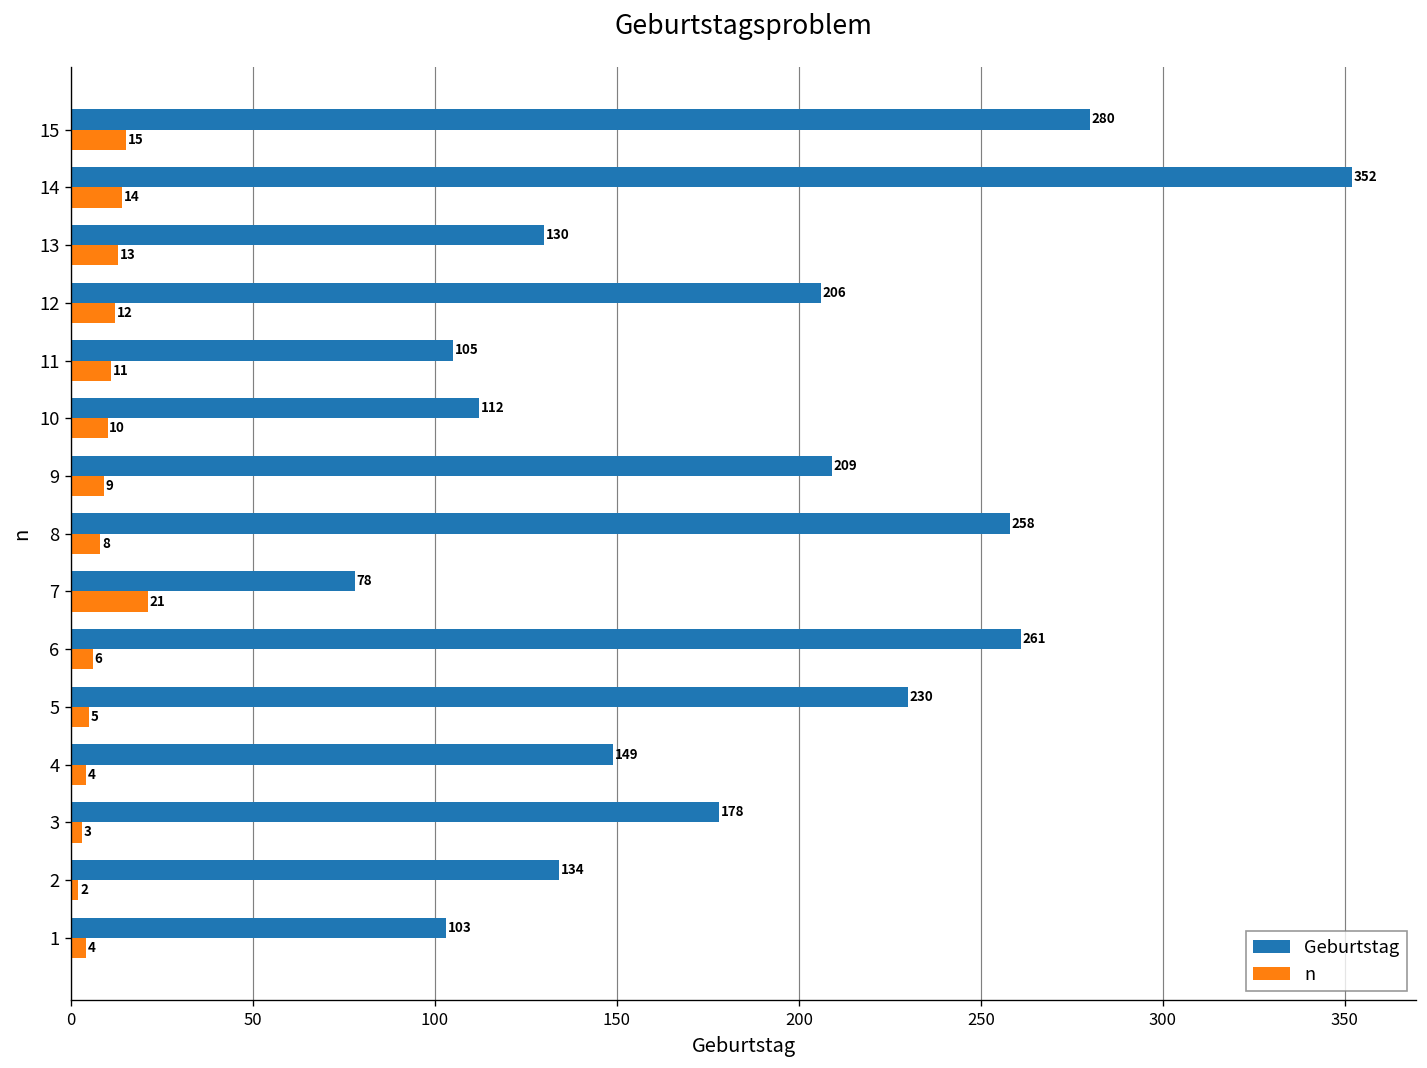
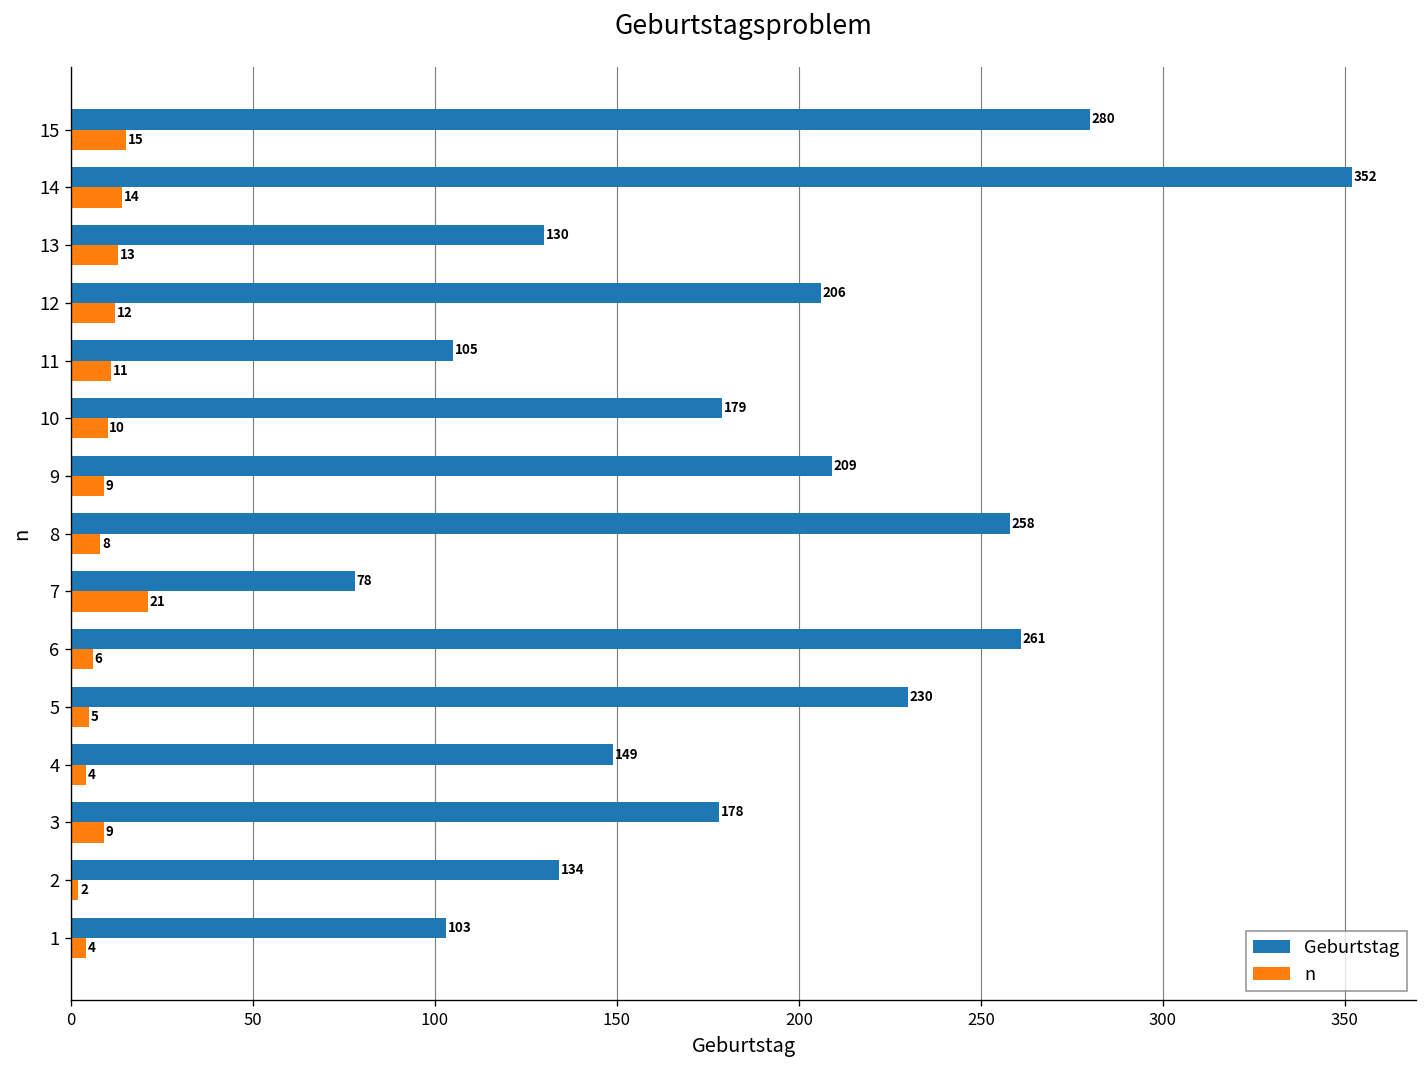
  {
    "Geburtstag": {
      "15": 280,
      "14": 352,
      "13": 130,
      "12": 206,
      "11": 105,
-     "10": 112,
+     "10": 179,
      "9": 209,
      "8": 258,
      "7": 78,
      "6": 261,
      "5": 230,
      "4": 149,
      "3": 178,
      "2": 134,
      "1": 103
    },
    "n": {
      "15": 15,
      "14": 14,
      "13": 13,
      "12": 12,
      "11": 11,
      "10": 10,
      "9": 9,
      "8": 8,
      "7": 21,
      "6": 6,
      "5": 5,
      "4": 4,
-     "3": 3,
+     "3": 9,
      "2": 2,
      "1": 4
    }
  }
